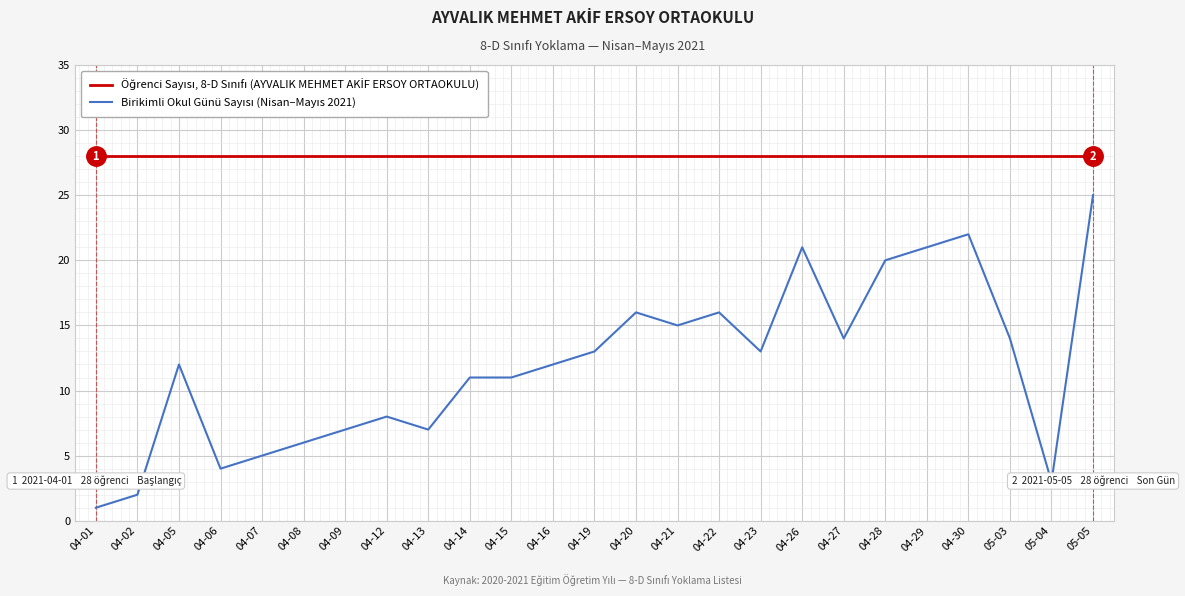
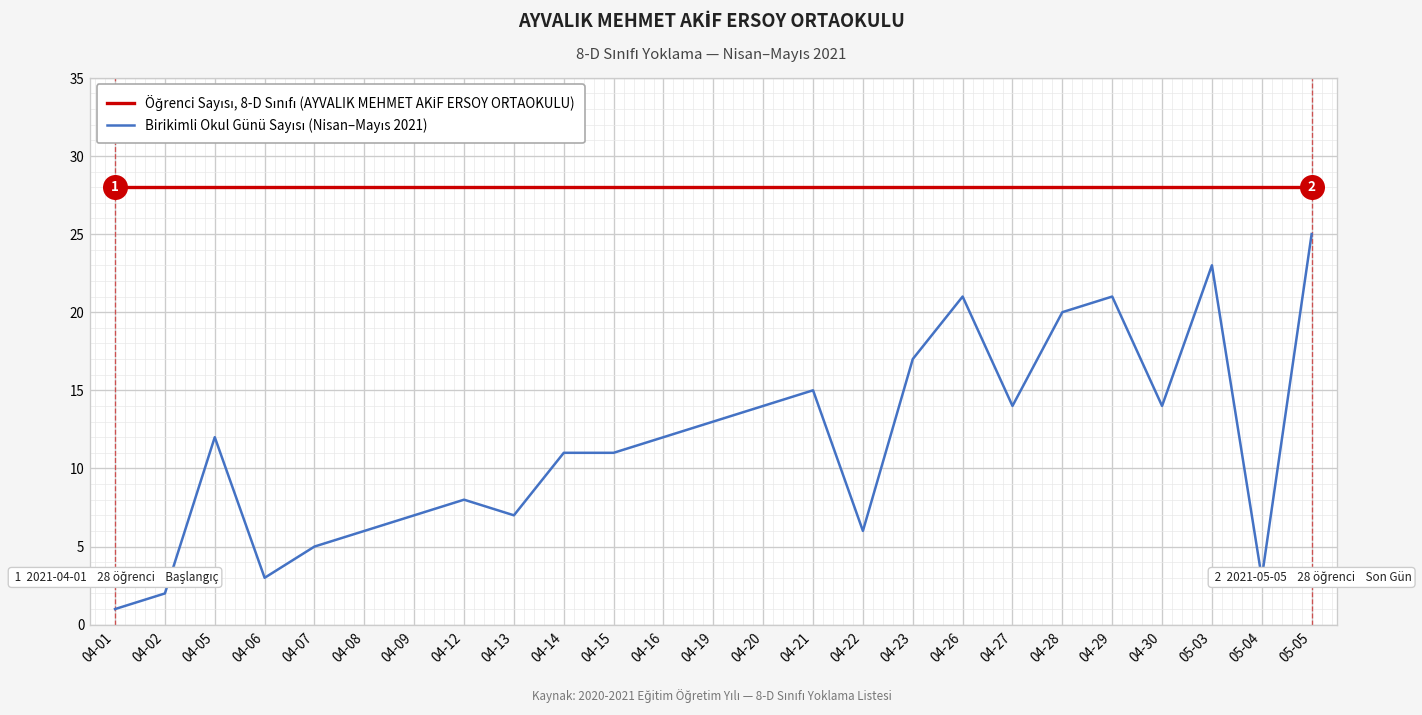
  {
    "Birikimli Okul Günü Sayısı (Nisan–Mayıs 2021)": {
      "04-05": 12,
-     "04-06": 4,
+     "04-06": 3,
      "04-07": 5,
      "04-08": 6,
      "04-09": 7,
      "04-12": 8,
      "04-13": 7,
      "04-14": 11,
      "04-15": 11,
      "04-16": 12,
      "04-19": 13,
-     "04-20": 16,
+     "04-20": 14,
      "04-21": 15,
-     "04-22": 16,
-     "04-23": 13,
+     "04-22": 6,
+     "04-23": 17,
      "04-26": 21,
      "04-27": 14,
      "04-28": 20,
      "04-29": 21,
-     "04-30": 22,
-     "05-03": 14,
+     "04-30": 14,
+     "05-03": 23,
      "05-05": 25
    }
  }
